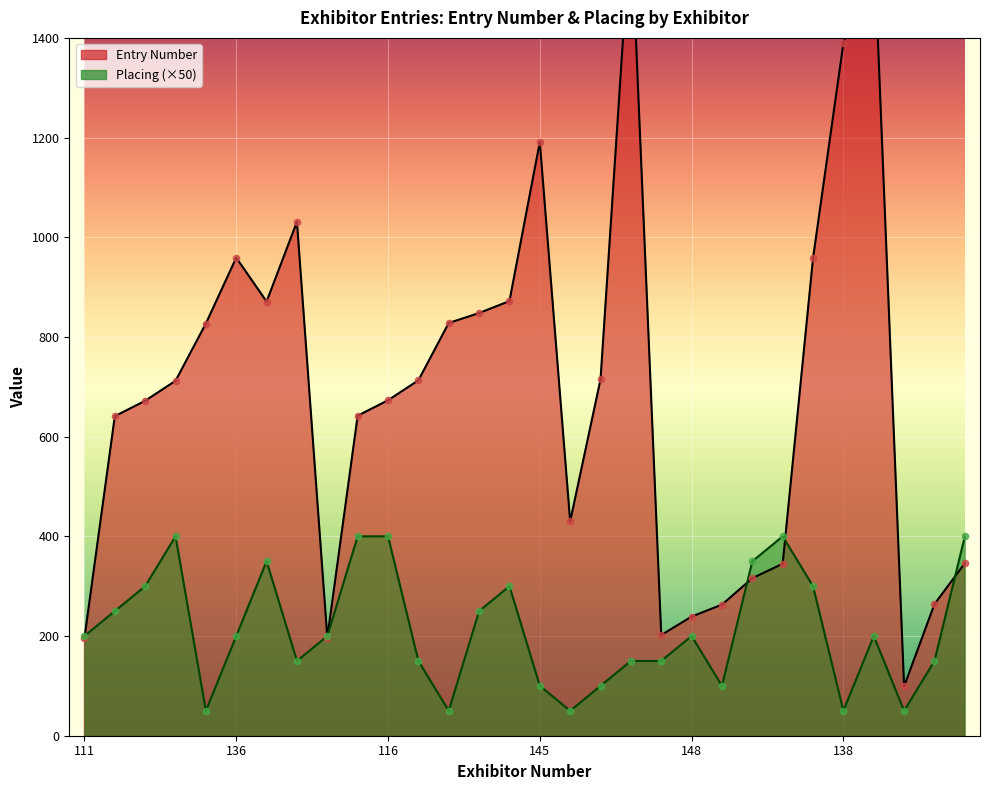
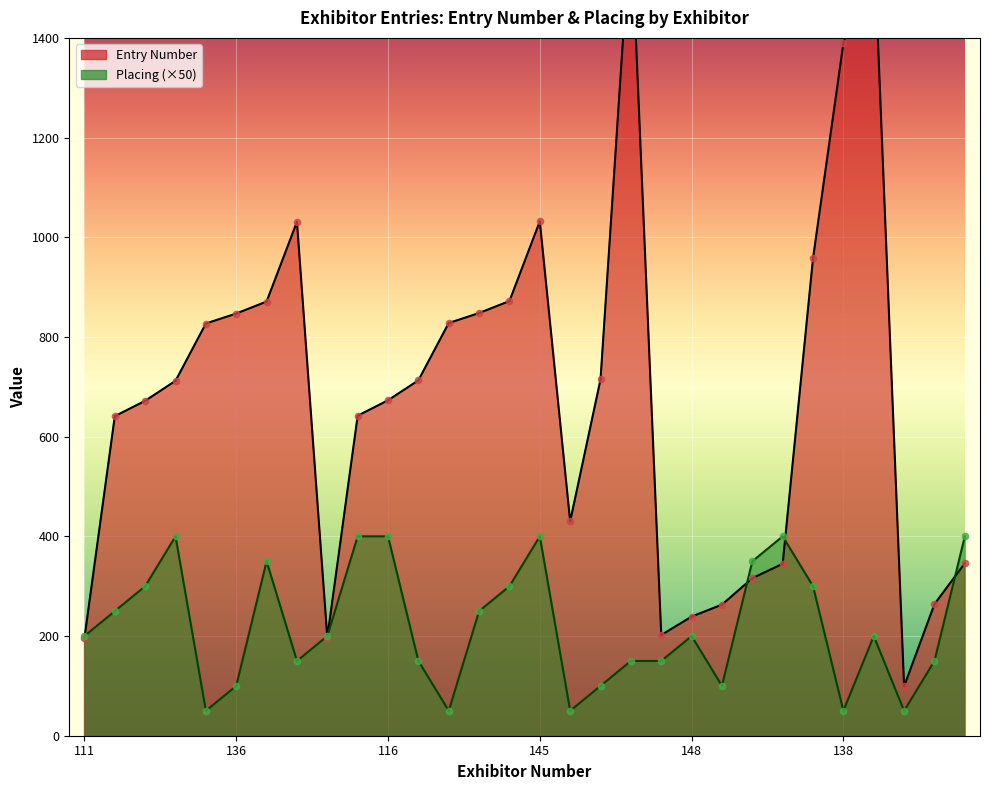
  {
    "Entry Number": {
-     "136": 960,
+     "136": 850,
      "116": 670,
-     "145": 1190,
+     "145": 1030,
      "148": 240,
      "138": 1390
    },
    "Placing (×50)": {
-     "136": 200,
+     "136": 100,
      "116": 400,
-     "145": 100,
+     "145": 400,
      "148": 200,
      "138": 50
    }
  }
